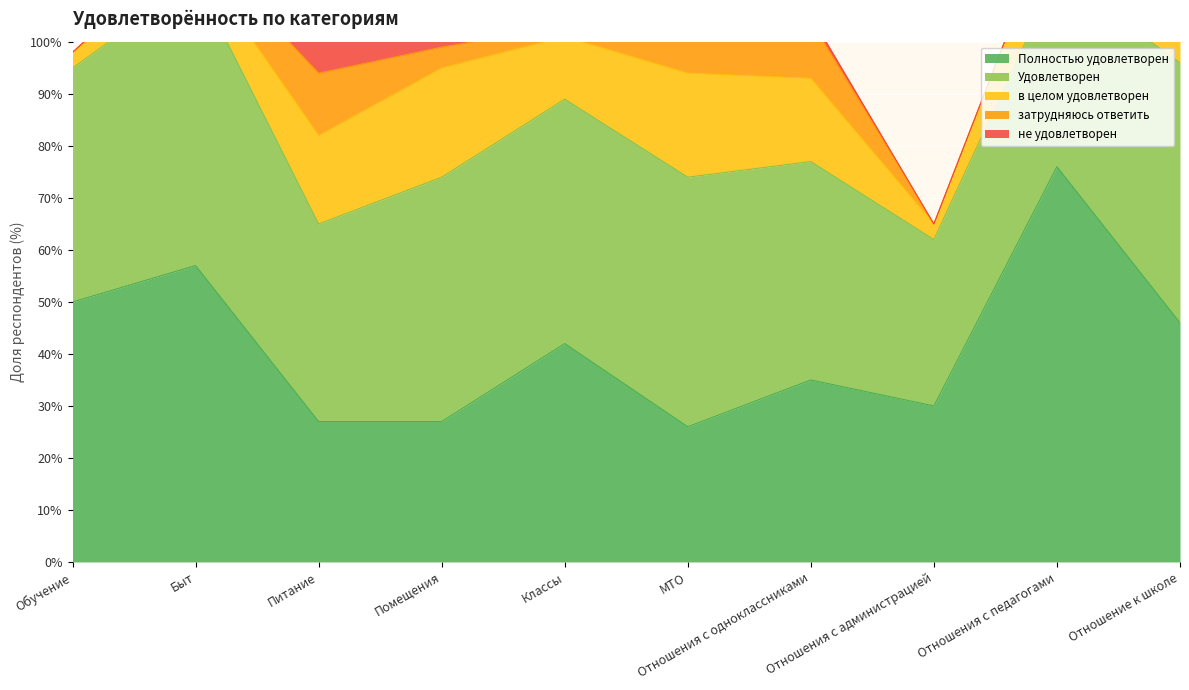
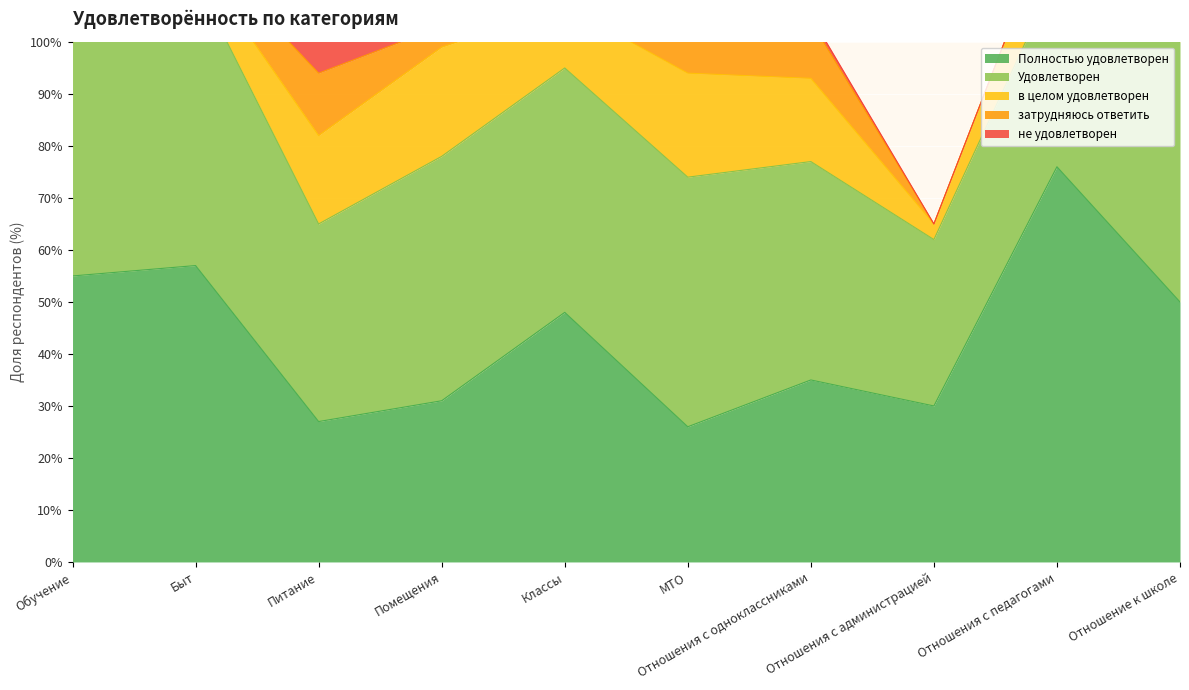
  {
    "Полностью удовлетворен": {
-     "Обучение": "50%",
+     "Обучение": "55%",
      "Быт": "57%",
      "Питание": "27%",
-     "Помещения": "27%",
-     "Классы": "42%",
+     "Помещения": "31%",
+     "Классы": "48%",
      "МТО": "26%",
      "Отношения с одноклассниками": "35%",
      "Отношения с администрацией": "30%",
      "Отношения с педагогами": "76%",
-     "Отношение к школе": "46%"
+     "Отношение к школе": "50%"
    },
    "Удовлетворен": {
      "Обучение": "45%",
      "Питание": "38%",
      "Помещения": "47%",
      "Классы": "47%",
      "МТО": "48%",
      "Отношения с одноклассниками": "42%",
      "Отношения с администрацией": "32%",
      "Отношение к школе": "50%"
    }
  }
